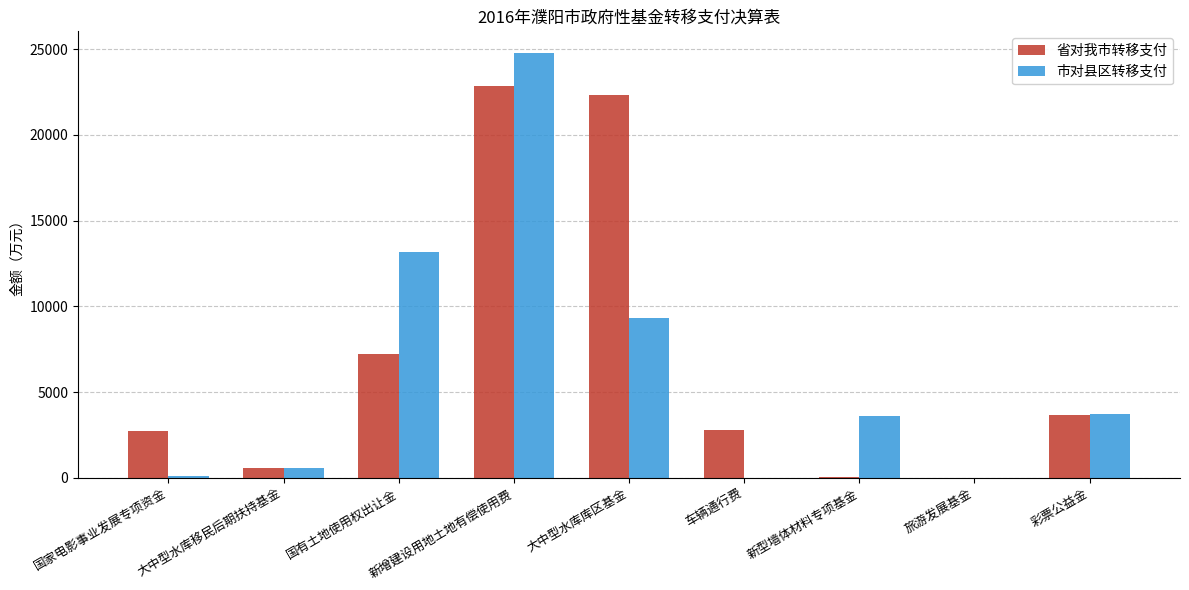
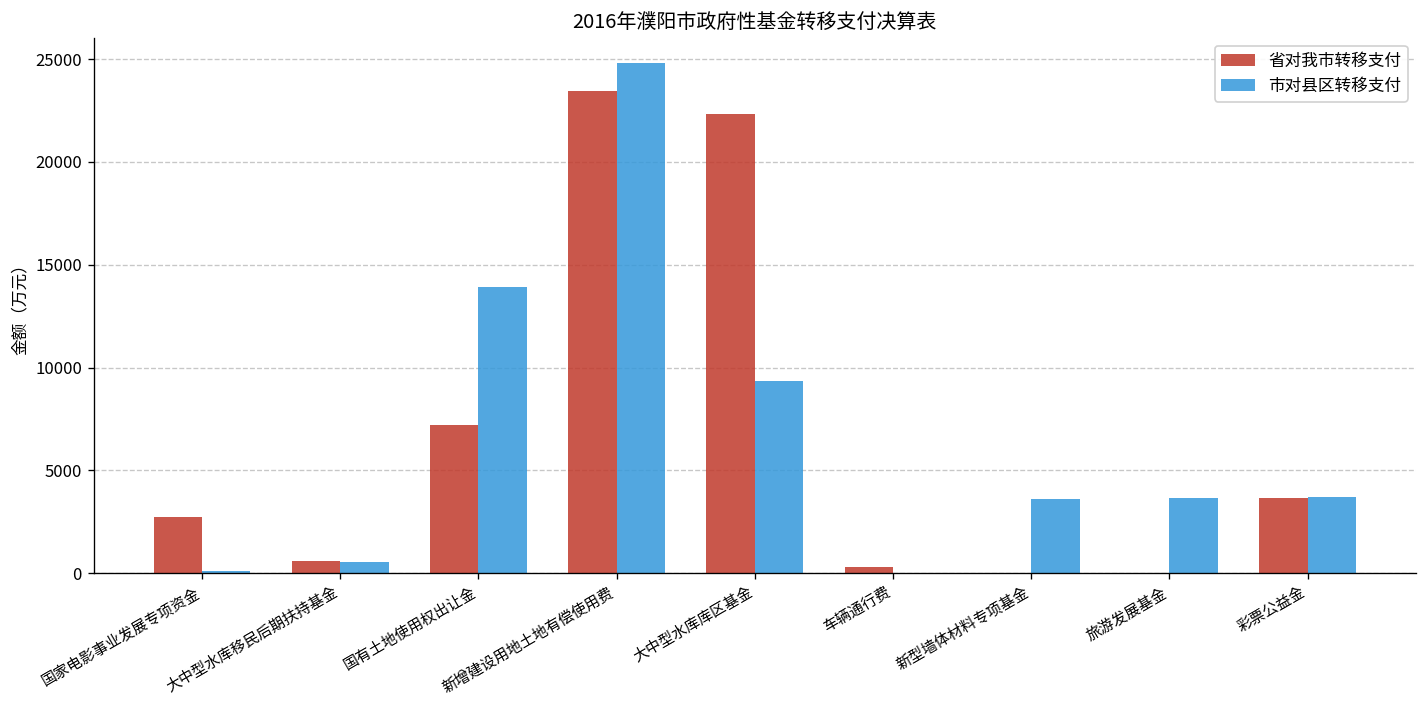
  {
    "省对我市转移支付": {
      "国家电影事业发展专项资金": 2700,
      "大中型水库移民后期扶持基金": 600,
      "国有土地使用权出让金": 7200,
-     "新增建设用地土地有偿使用费": 22800,
+     "新增建设用地土地有偿使用费": 23500,
      "大中型水库库区基金": 22300,
-     "车辆通行费": 2800,
+     "车辆通行费": 300,
      "彩票公益金": 3700
    },
    "市对县区转移支付": {
      "大中型水库移民后期扶持基金": 600,
-     "国有土地使用权出让金": 13200,
+     "国有土地使用权出让金": 13900,
      "新增建设用地土地有偿使用费": 24800,
      "大中型水库库区基金": 9300,
      "车辆通行费": 0,
      "新型墙体材料专项基金": 3600,
-     "旅游发展基金": 0,
+     "旅游发展基金": 3700,
      "彩票公益金": 3700
    }
  }
